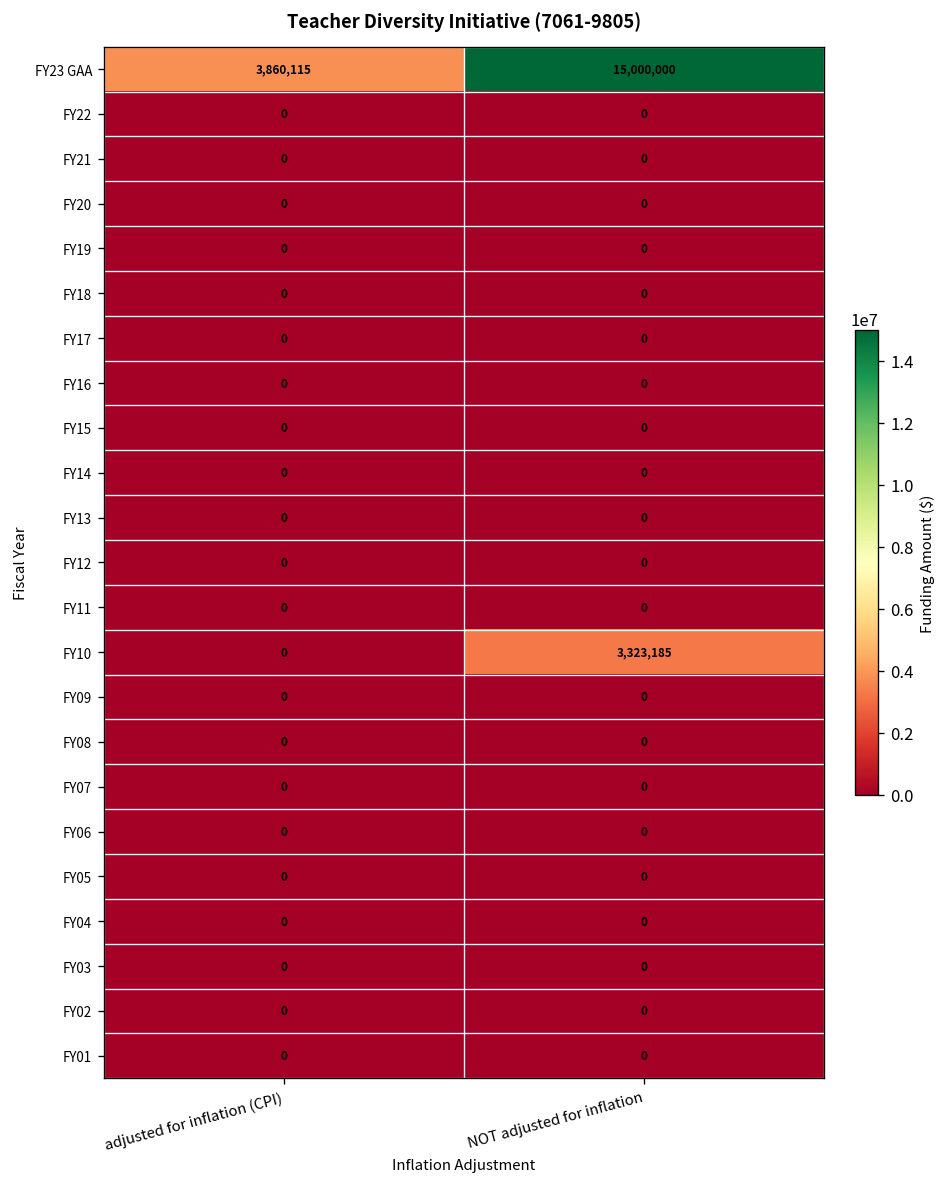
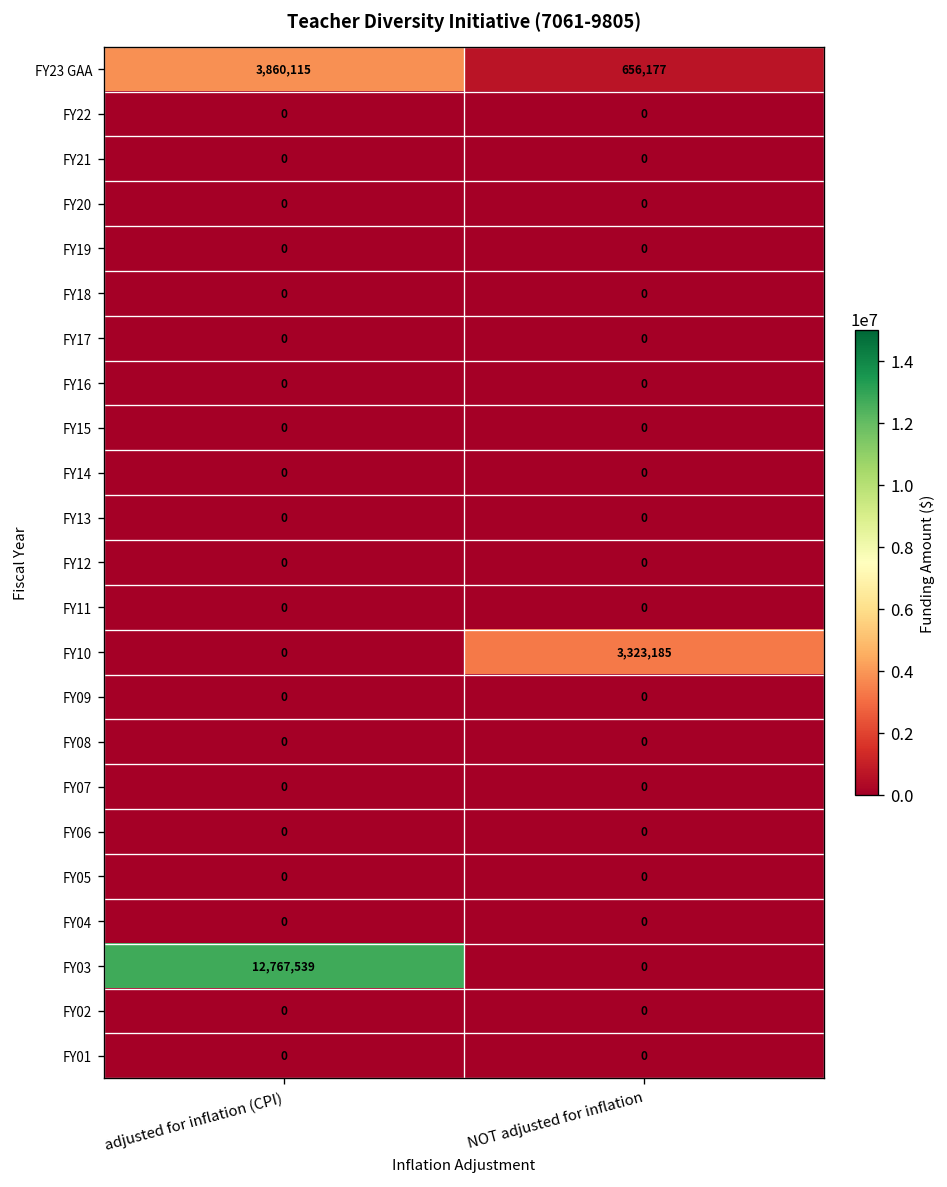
  {
    "FY23 GAA": {
      "adjusted for inflation (CPI)": "3,860,115",
-     "NOT adjusted for inflation": "15,000,000"
+     "NOT adjusted for inflation": "656,177"
    },
    "FY22": {
      "adjusted for inflation (CPI)": "0",
      "NOT adjusted for inflation": "0"
    },
    "FY21": {
      "adjusted for inflation (CPI)": "0",
      "NOT adjusted for inflation": "0"
    },
    "FY20": {
      "adjusted for inflation (CPI)": "0",
      "NOT adjusted for inflation": "0"
    },
    "FY19": {
      "adjusted for inflation (CPI)": "0",
      "NOT adjusted for inflation": "0"
    },
    "FY18": {
      "adjusted for inflation (CPI)": "0",
      "NOT adjusted for inflation": "0"
    },
    "FY17": {
      "adjusted for inflation (CPI)": "0",
      "NOT adjusted for inflation": "0"
    },
    "FY16": {
      "adjusted for inflation (CPI)": "0",
      "NOT adjusted for inflation": "0"
    },
    "FY15": {
      "adjusted for inflation (CPI)": "0",
      "NOT adjusted for inflation": "0"
    },
    "FY14": {
      "adjusted for inflation (CPI)": "0",
      "NOT adjusted for inflation": "0"
    },
    "FY13": {
      "adjusted for inflation (CPI)": "0",
      "NOT adjusted for inflation": "0"
    },
    "FY12": {
      "adjusted for inflation (CPI)": "0",
      "NOT adjusted for inflation": "0"
    },
    "FY11": {
      "adjusted for inflation (CPI)": "0",
      "NOT adjusted for inflation": "0"
    },
    "FY10": {
      "adjusted for inflation (CPI)": "0",
      "NOT adjusted for inflation": "3,323,185"
    },
    "FY09": {
      "adjusted for inflation (CPI)": "0",
      "NOT adjusted for inflation": "0"
    },
    "FY08": {
      "adjusted for inflation (CPI)": "0",
      "NOT adjusted for inflation": "0"
    },
    "FY07": {
      "adjusted for inflation (CPI)": "0",
      "NOT adjusted for inflation": "0"
    },
    "FY06": {
      "adjusted for inflation (CPI)": "0",
      "NOT adjusted for inflation": "0"
    },
    "FY05": {
      "adjusted for inflation (CPI)": "0",
      "NOT adjusted for inflation": "0"
    },
    "FY04": {
      "adjusted for inflation (CPI)": "0",
      "NOT adjusted for inflation": "0"
    },
    "FY03": {
-     "adjusted for inflation (CPI)": "0",
+     "adjusted for inflation (CPI)": "12,767,539",
      "NOT adjusted for inflation": "0"
    },
    "FY02": {
      "adjusted for inflation (CPI)": "0",
      "NOT adjusted for inflation": "0"
    },
    "FY01": {
      "adjusted for inflation (CPI)": "0",
      "NOT adjusted for inflation": "0"
    }
  }
